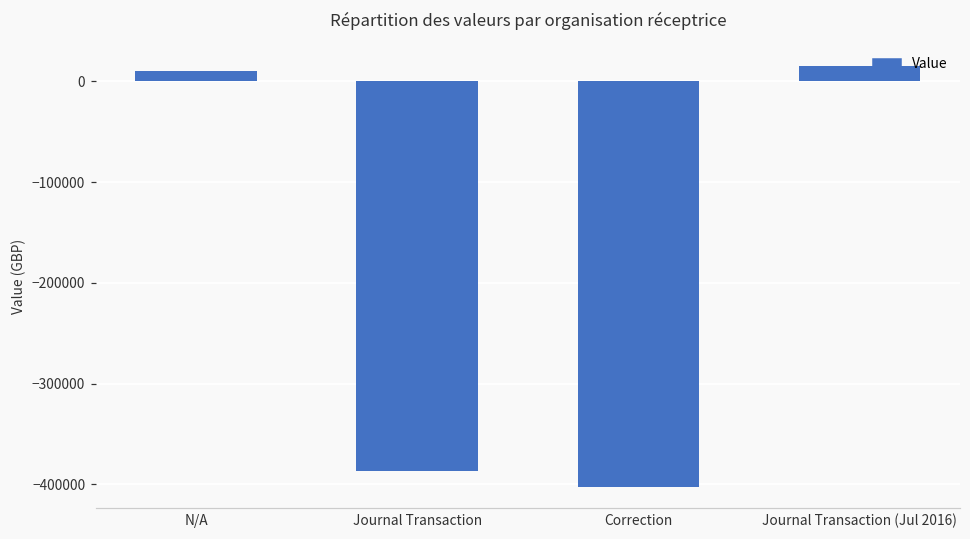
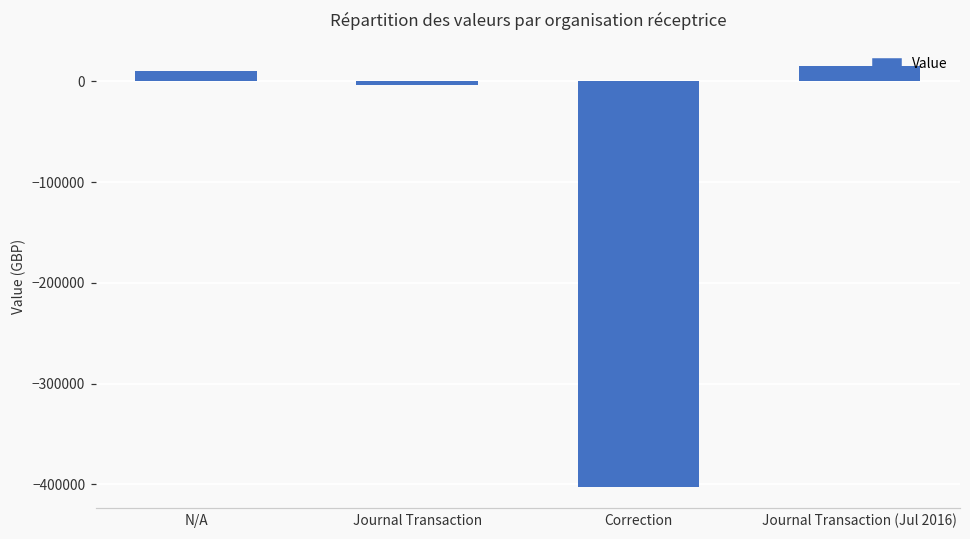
  {
    "N/A": 10000,
-   "Journal Transaction": -390000,
+   "Journal Transaction": 0,
    "Correction": -400000,
    "Journal Transaction (Jul 2016)": 20000
  }
